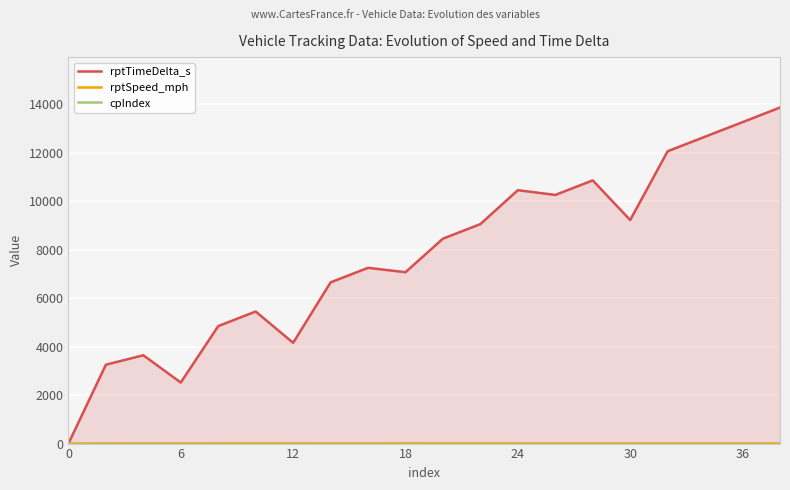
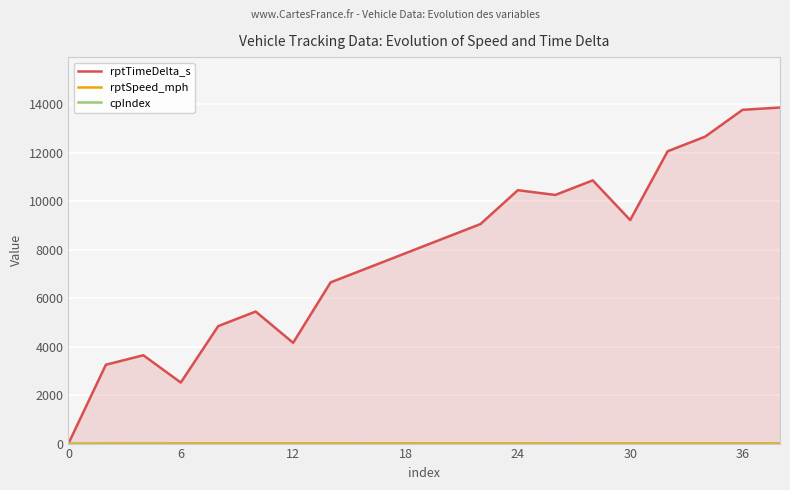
  {
    "rptTimeDelta_s": {
      "6": 2500,
      "12": 4200,
-     "18": 7100,
+     "18": 7900,
      "24": 10500,
      "30": 9200,
-     "36": 13300
+     "36": 13800
    }
  }
